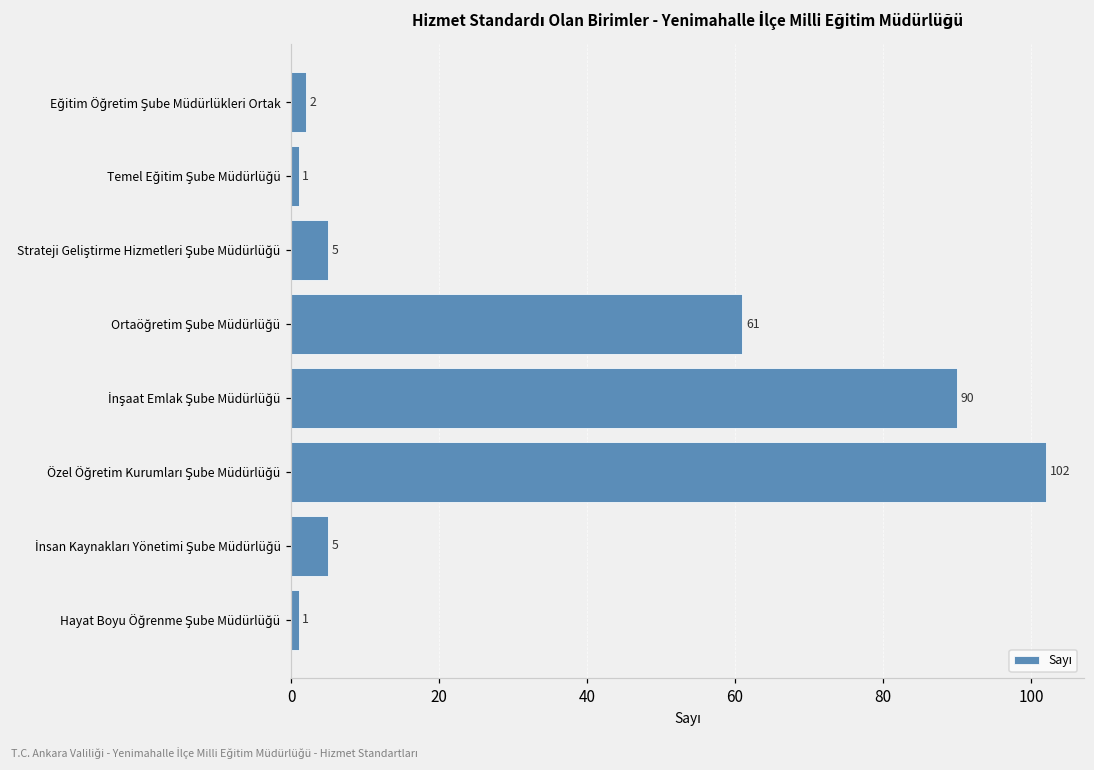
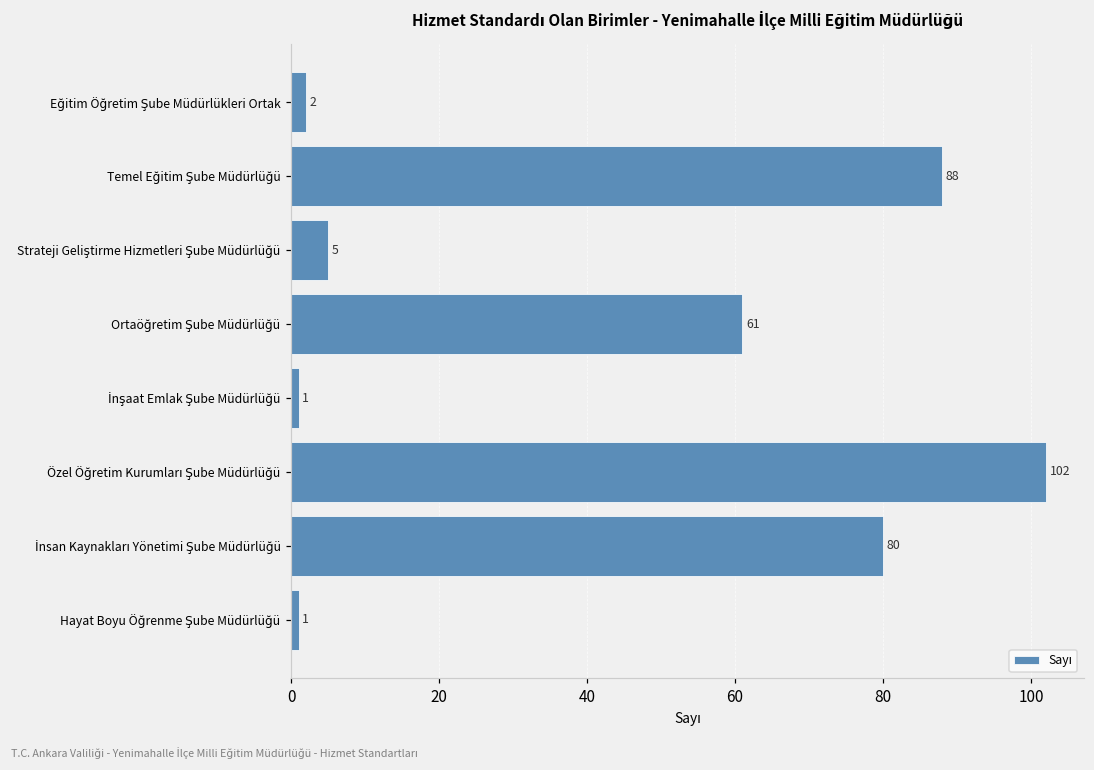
  {
    "Eğitim Öğretim Şube Müdürlükleri Ortak": 2,
-   "Temel Eğitim Şube Müdürlüğü": 1,
+   "Temel Eğitim Şube Müdürlüğü": 88,
    "Strateji Geliştirme Hizmetleri Şube Müdürlüğü": 5,
    "Ortaöğretim Şube Müdürlüğü": 61,
-   "İnşaat Emlak Şube Müdürlüğü": 90,
+   "İnşaat Emlak Şube Müdürlüğü": 1,
    "Özel Öğretim Kurumları Şube Müdürlüğü": 102,
-   "İnsan Kaynakları Yönetimi Şube Müdürlüğü": 5,
+   "İnsan Kaynakları Yönetimi Şube Müdürlüğü": 80,
    "Hayat Boyu Öğrenme Şube Müdürlüğü": 1
  }
